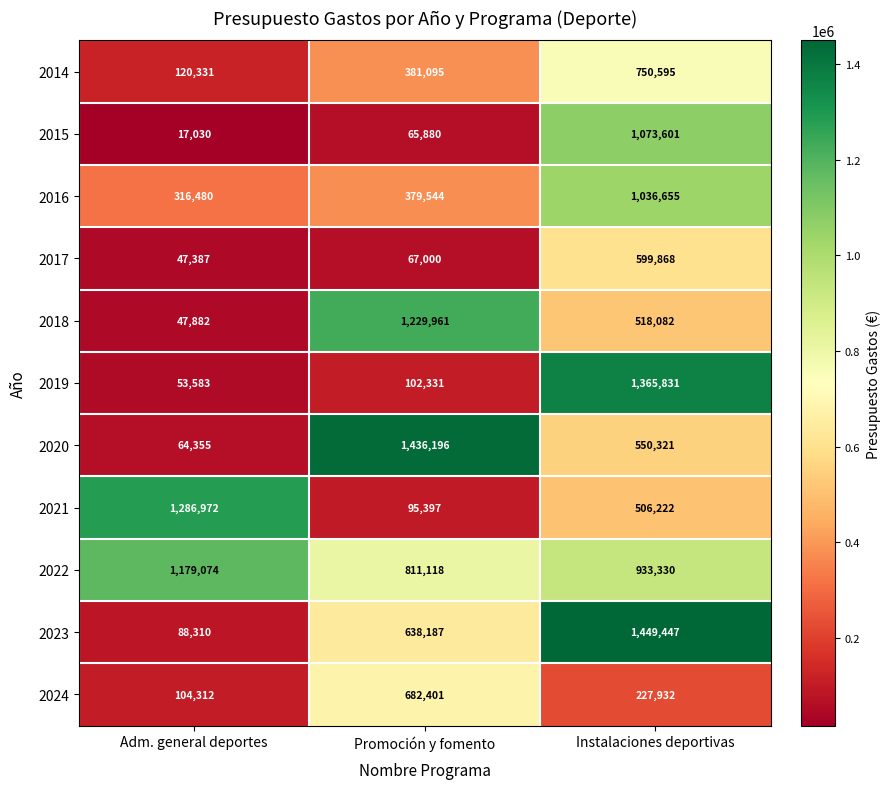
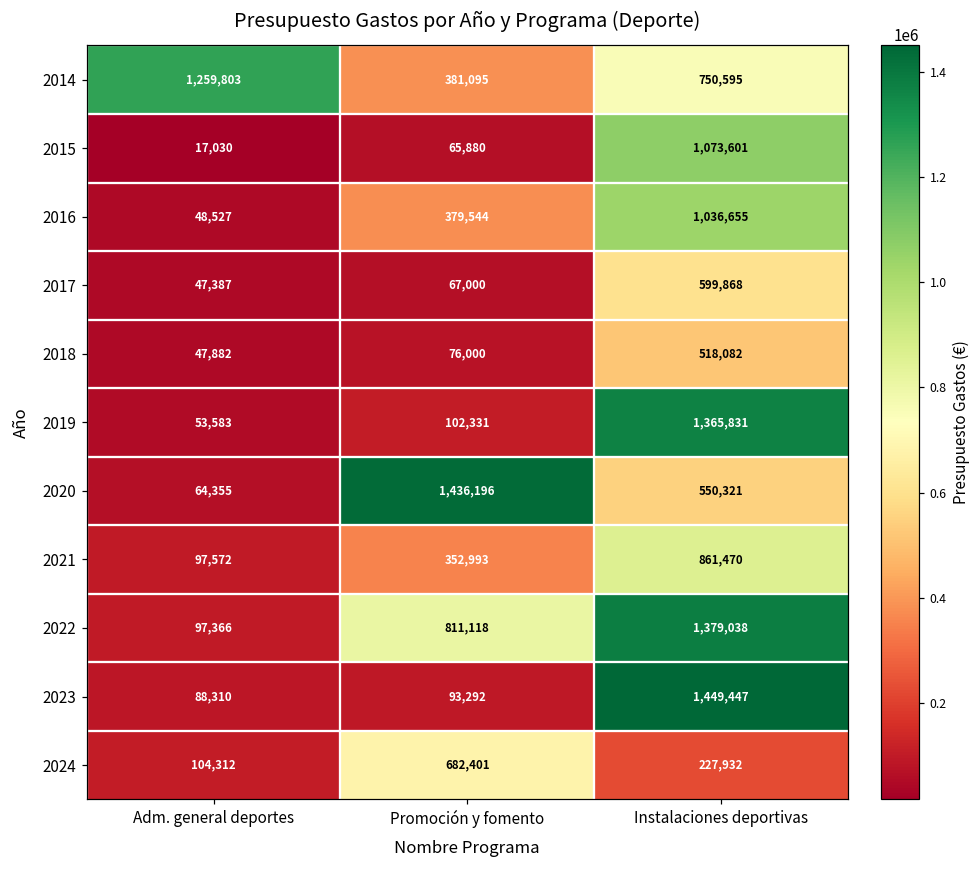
  {
    "2014": {
-     "Adm. general deportes": "120,331",
+     "Adm. general deportes": "1,259,803",
      "Promoción y fomento": "381,095",
      "Instalaciones deportivas": "750,595"
    },
    "2015": {
      "Adm. general deportes": "17,030",
      "Promoción y fomento": "65,880",
      "Instalaciones deportivas": "1,073,601"
    },
    "2016": {
-     "Adm. general deportes": "316,480",
+     "Adm. general deportes": "48,527",
      "Promoción y fomento": "379,544",
      "Instalaciones deportivas": "1,036,655"
    },
    "2017": {
      "Adm. general deportes": "47,387",
      "Promoción y fomento": "67,000",
      "Instalaciones deportivas": "599,868"
    },
    "2018": {
      "Adm. general deportes": "47,882",
-     "Promoción y fomento": "1,229,961",
+     "Promoción y fomento": "76,000",
      "Instalaciones deportivas": "518,082"
    },
    "2019": {
      "Adm. general deportes": "53,583",
      "Promoción y fomento": "102,331",
      "Instalaciones deportivas": "1,365,831"
    },
    "2020": {
      "Adm. general deportes": "64,355",
      "Promoción y fomento": "1,436,196",
      "Instalaciones deportivas": "550,321"
    },
    "2021": {
-     "Adm. general deportes": "1,286,972",
-     "Promoción y fomento": "95,397",
-     "Instalaciones deportivas": "506,222"
+     "Adm. general deportes": "97,572",
+     "Promoción y fomento": "352,993",
+     "Instalaciones deportivas": "861,470"
    },
    "2022": {
-     "Adm. general deportes": "1,179,074",
+     "Adm. general deportes": "97,366",
      "Promoción y fomento": "811,118",
-     "Instalaciones deportivas": "933,330"
+     "Instalaciones deportivas": "1,379,038"
    },
    "2023": {
      "Adm. general deportes": "88,310",
-     "Promoción y fomento": "638,187",
+     "Promoción y fomento": "93,292",
      "Instalaciones deportivas": "1,449,447"
    },
    "2024": {
      "Adm. general deportes": "104,312",
      "Promoción y fomento": "682,401",
      "Instalaciones deportivas": "227,932"
    }
  }
